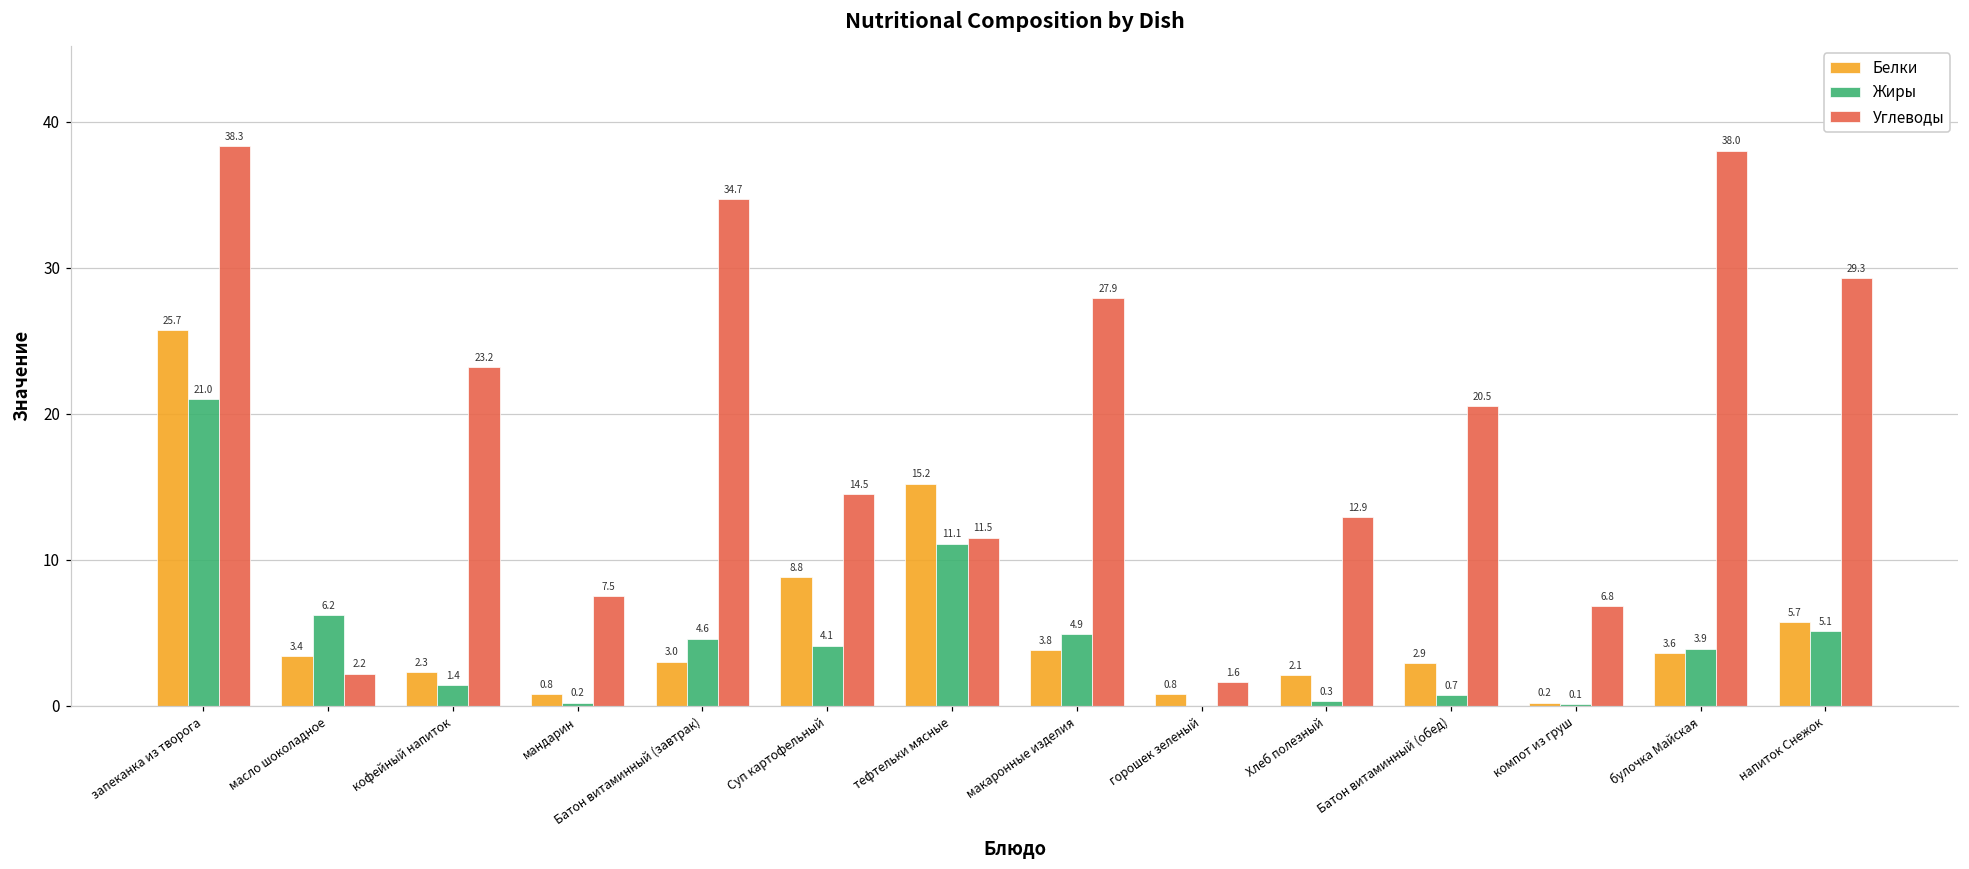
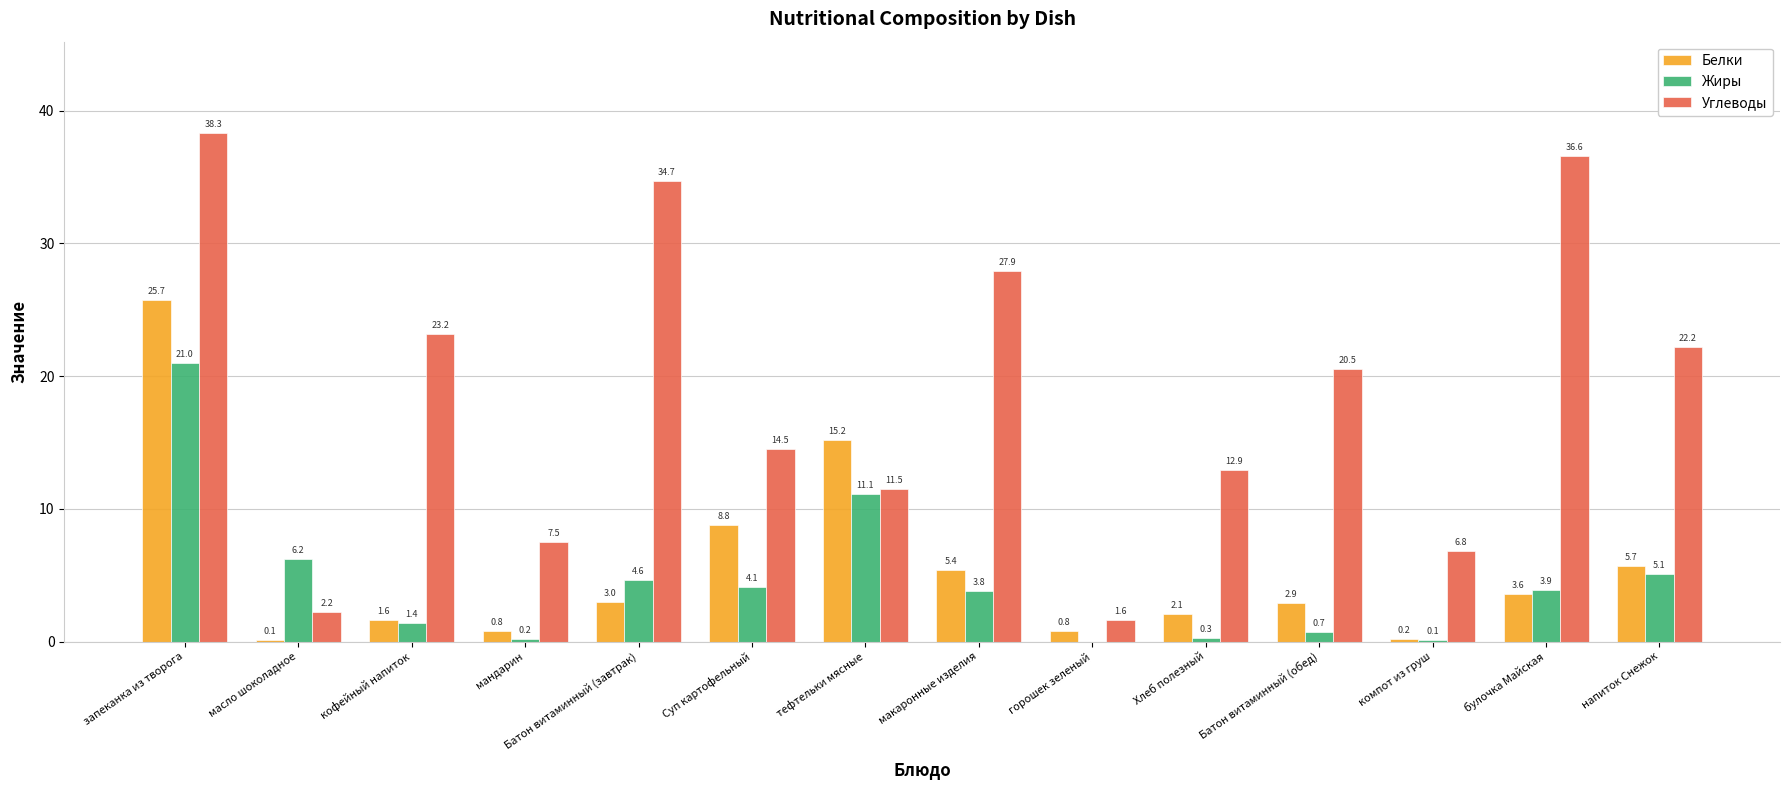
  {
    "Белки": {
      "запеканка из творога": 25.7,
-     "масло шоколадное": 3.4,
-     "кофейный напиток": 2.3,
+     "масло шоколадное": 0.1,
+     "кофейный напиток": 1.6,
      "мандарин": 0.8,
      "Батон витаминный (завтрак)": 3.0,
      "Суп картофельный": 8.8,
      "тефтельки мясные": 15.2,
-     "макаронные изделия": 3.8,
+     "макаронные изделия": 5.4,
      "горошек зеленый": 0.8,
      "Хлеб полезный": 2.1,
      "Батон витаминный (обед)": 2.9,
      "компот из груш": 0.2,
      "булочка Майская": 3.6,
      "напиток Снежок": 5.7
    },
    "Жиры": {
      "запеканка из творога": 21.0,
      "масло шоколадное": 6.2,
      "кофейный напиток": 1.4,
      "мандарин": 0.2,
      "Батон витаминный (завтрак)": 4.6,
      "Суп картофельный": 4.1,
      "тефтельки мясные": 11.1,
-     "макаронные изделия": 4.9,
+     "макаронные изделия": 3.8,
      "Хлеб полезный": 0.3,
      "Батон витаминный (обед)": 0.7,
      "компот из груш": 0.1,
      "булочка Майская": 3.9,
      "напиток Снежок": 5.1
    },
    "Углеводы": {
      "запеканка из творога": 38.3,
      "масло шоколадное": 2.2,
      "кофейный напиток": 23.2,
      "мандарин": 7.5,
      "Батон витаминный (завтрак)": 34.7,
      "Суп картофельный": 14.5,
      "тефтельки мясные": 11.5,
      "макаронные изделия": 27.9,
      "горошек зеленый": 1.6,
      "Хлеб полезный": 12.9,
      "Батон витаминный (обед)": 20.5,
      "компот из груш": 6.8,
-     "булочка Майская": 38.0,
-     "напиток Снежок": 29.3
+     "булочка Майская": 36.6,
+     "напиток Снежок": 22.2
    }
  }
